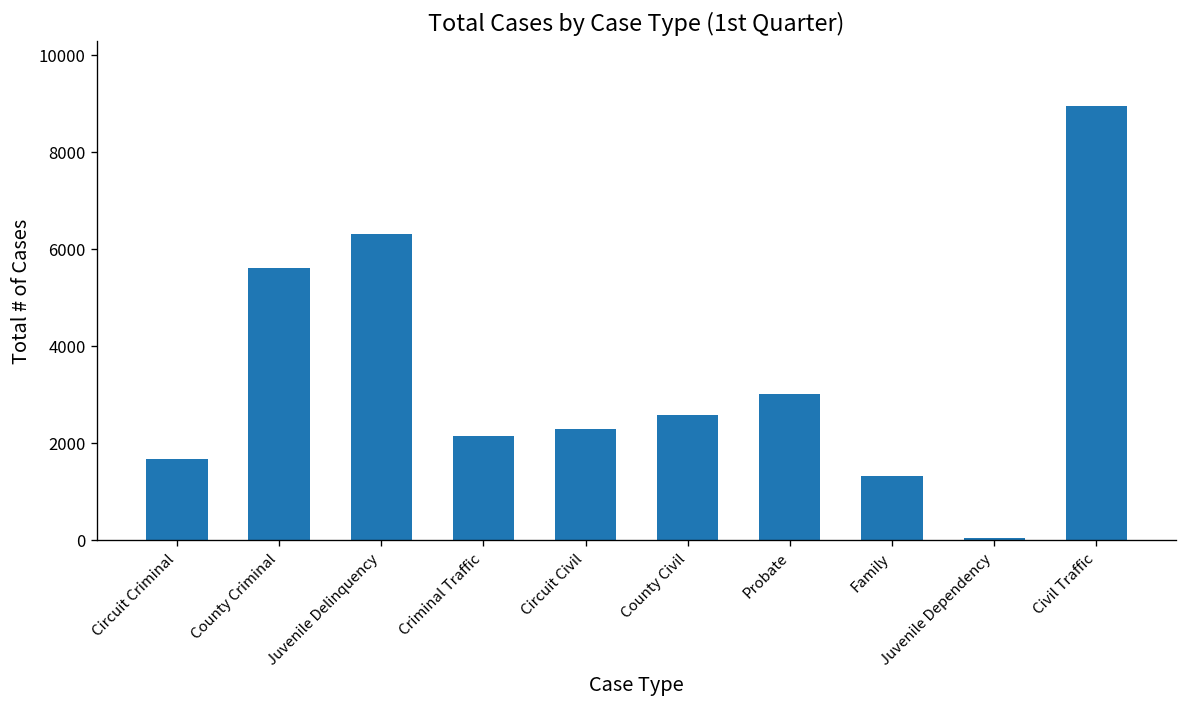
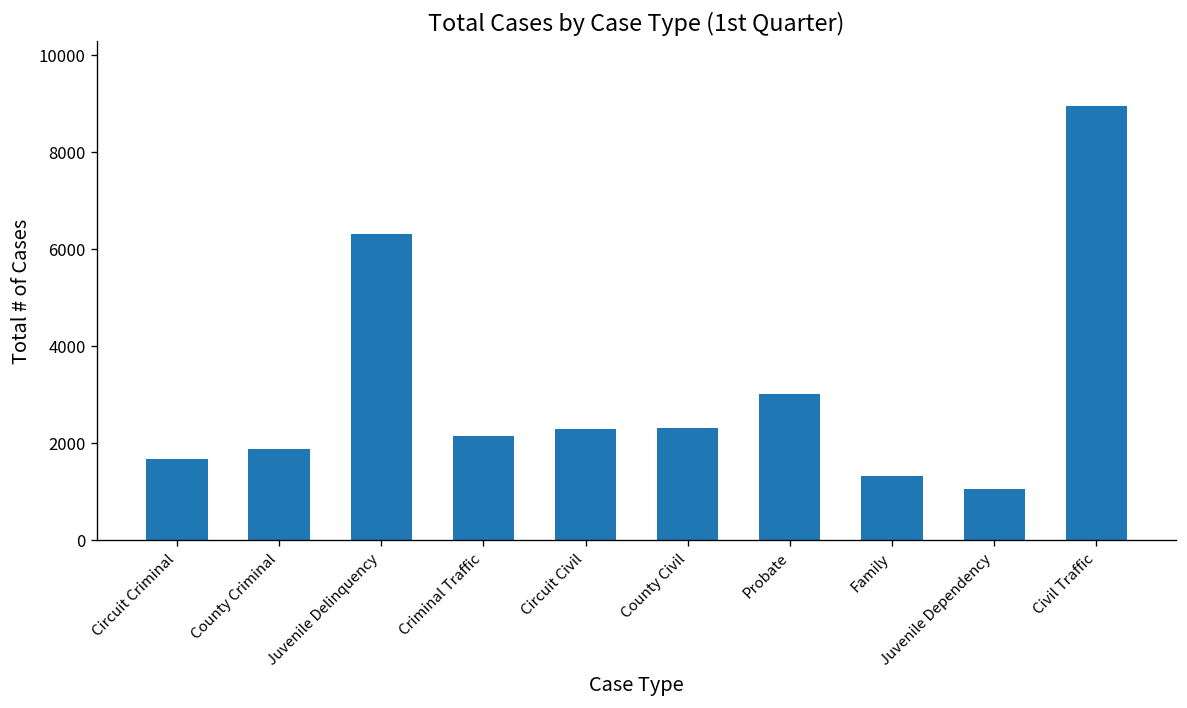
  {
    "Circuit Criminal": 1700,
-   "County Criminal": 5600,
+   "County Criminal": 1900,
    "Juvenile Delinquency": 6300,
    "Criminal Traffic": 2100,
    "Circuit Civil": 2300,
-   "County Civil": 2600,
+   "County Civil": 2300,
    "Probate": 3000,
    "Family": 1300,
-   "Juvenile Dependency": 0,
+   "Juvenile Dependency": 1100,
    "Civil Traffic": 8900
  }
